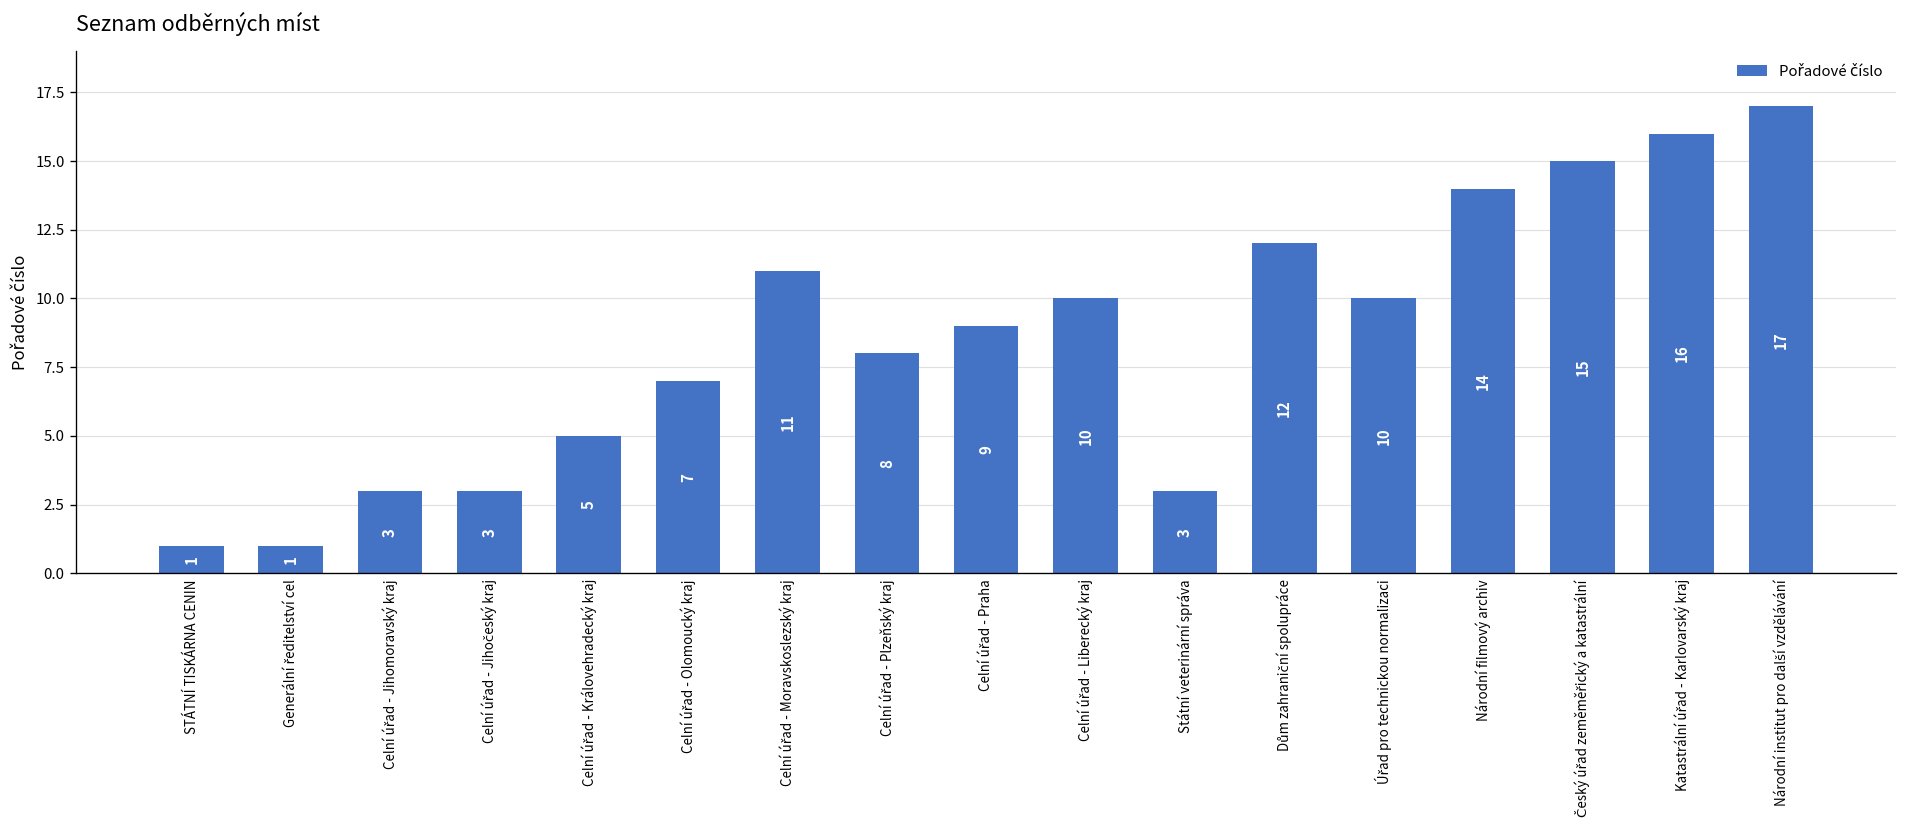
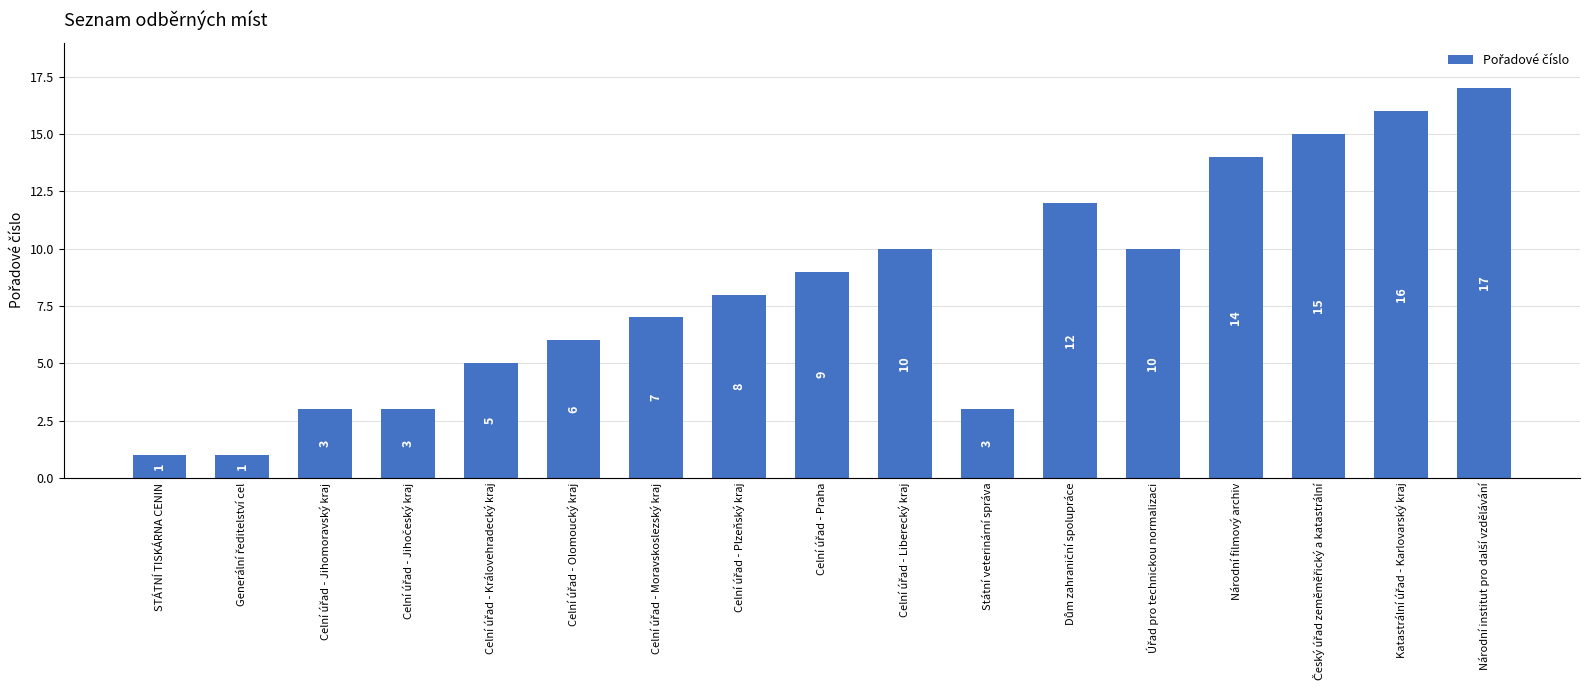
  {
    "STÁTNÍ TISKÁRNA CENIN": 1,
    "Generální ředitelství cel": 1,
    "Celní úřad - Jihomoravský kraj": 3,
    "Celní úřad - Jihočeský kraj": 3,
    "Celní úřad - Královehradecký kraj": 5,
-   "Celní úřad - Olomoucký kraj": 7,
-   "Celní úřad - Moravskoslezský kraj": 11,
+   "Celní úřad - Olomoucký kraj": 6,
+   "Celní úřad - Moravskoslezský kraj": 7,
    "Celní úřad - Plzeňský kraj": 8,
    "Celní úřad - Praha": 9,
    "Celní úřad - Liberecký kraj": 10,
    "Státní veterinární správa": 3,
    "Dům zahraniční spolupráce": 12,
    "Úřad pro technickou normalizaci": 10,
    "Národní filmový archiv": 14,
    "Český úřad zeměměřický a katastrální": 15,
    "Katastrální úřad - Karlovarský kraj": 16,
    "Národní institut pro další vzdělávání": 17
  }
